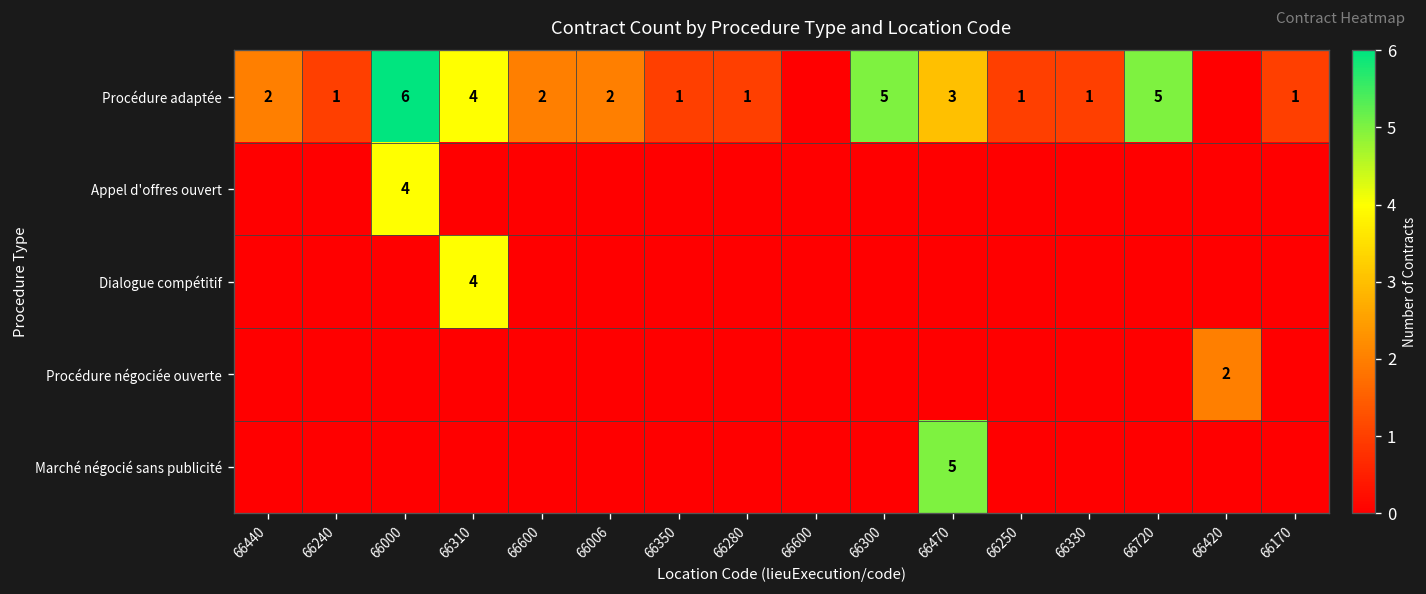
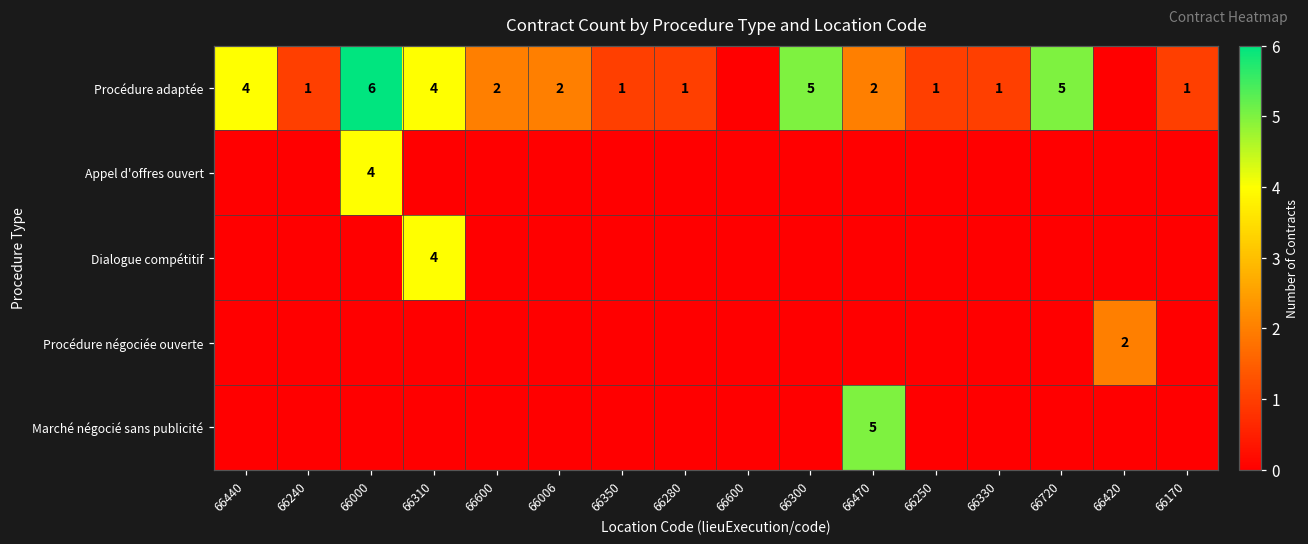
  {
    "Procédure adaptée": {
-     "66440": 2,
+     "66440": 4,
      "66240": 1,
      "66000": 6,
      "66310": 4,
      "66006": 2,
      "66350": 1,
      "66280": 1,
      "66300": 5,
-     "66470": 3,
+     "66470": 2,
      "66250": 1,
      "66330": 1,
      "66720": 5,
      "66170": 1
    },
    "Appel d'offres ouvert": {
      "66000": 4
    },
    "Dialogue compétitif": {
      "66310": 4
    },
    "Procédure négociée ouverte": {
      "66420": 2
    },
    "Marché négocié sans publicité": {
      "66470": 5
    }
  }
